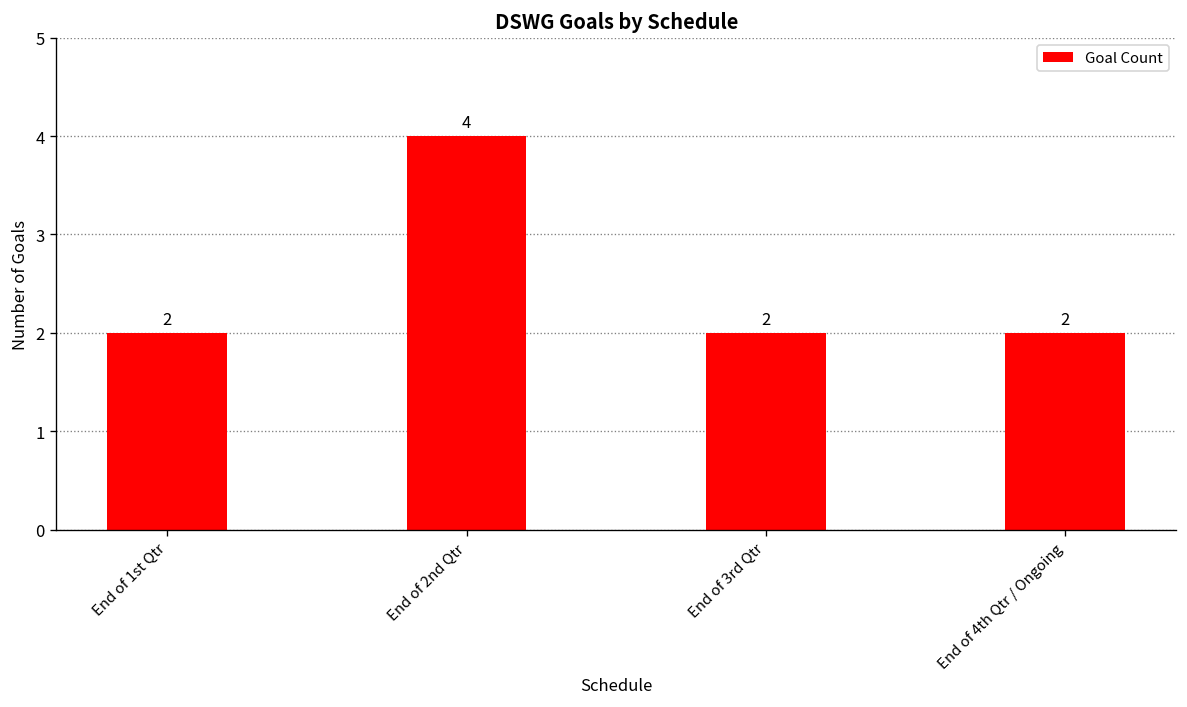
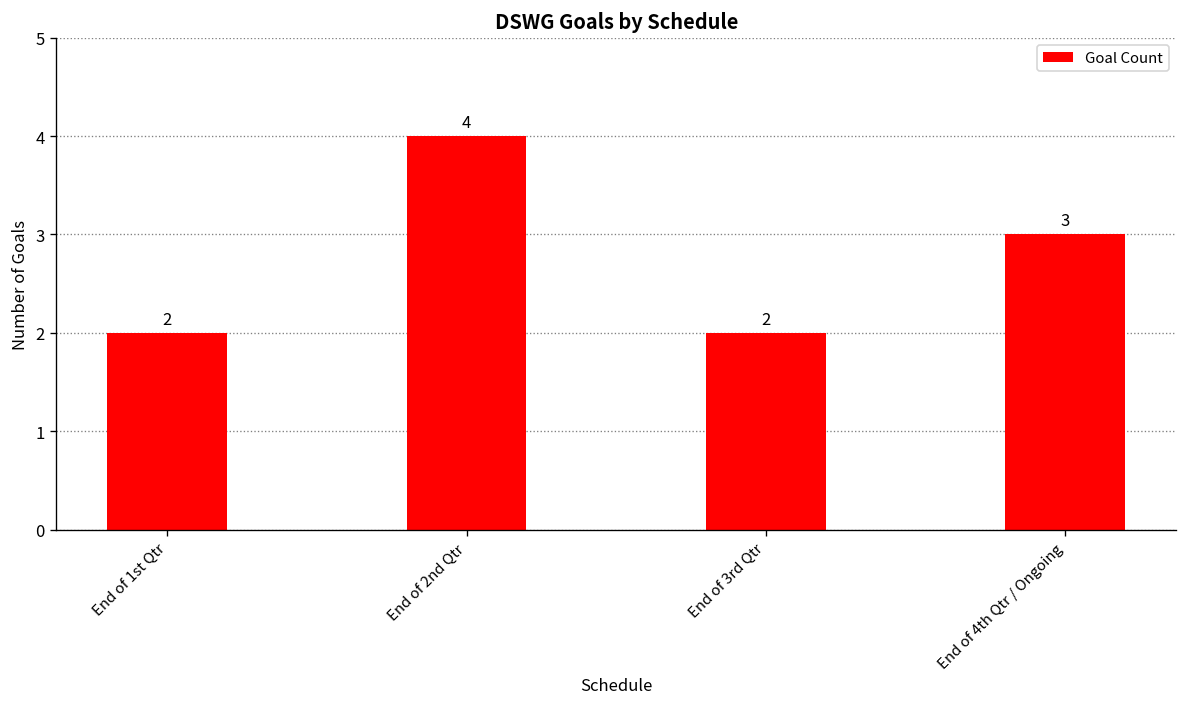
  {
    "End of 1st Qtr": 2,
    "End of 2nd Qtr": 4,
    "End of 3rd Qtr": 2,
-   "End of 4th Qtr / Ongoing": 2
+   "End of 4th Qtr / Ongoing": 3
  }
